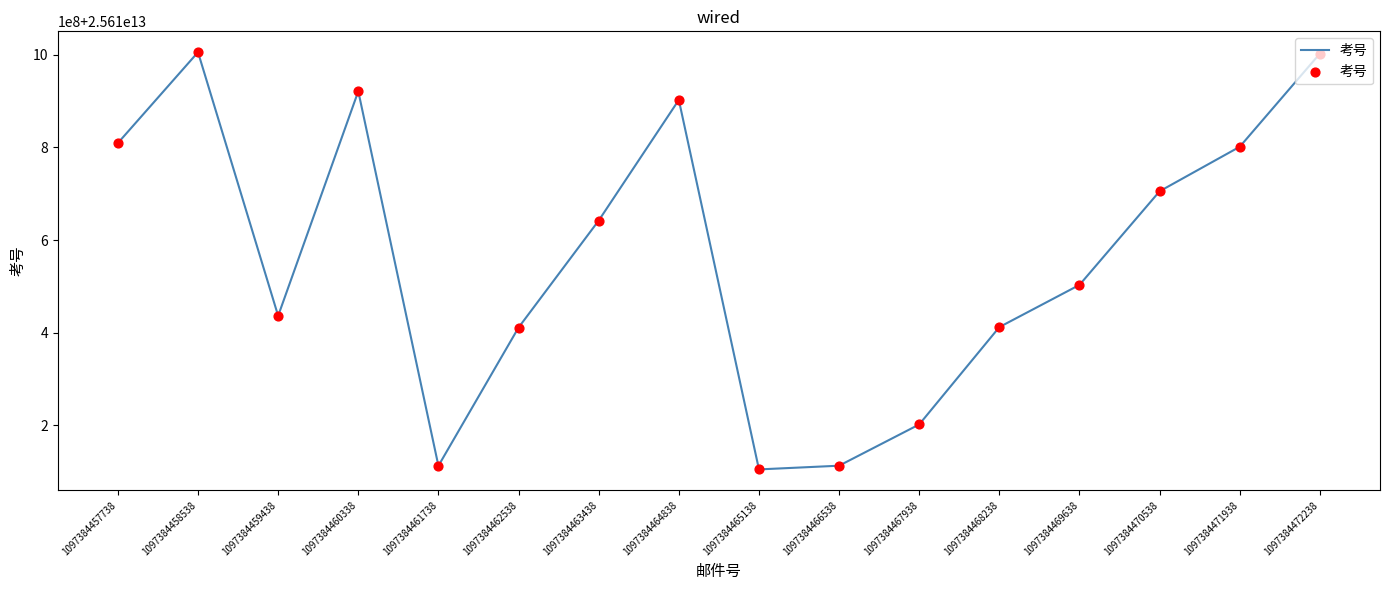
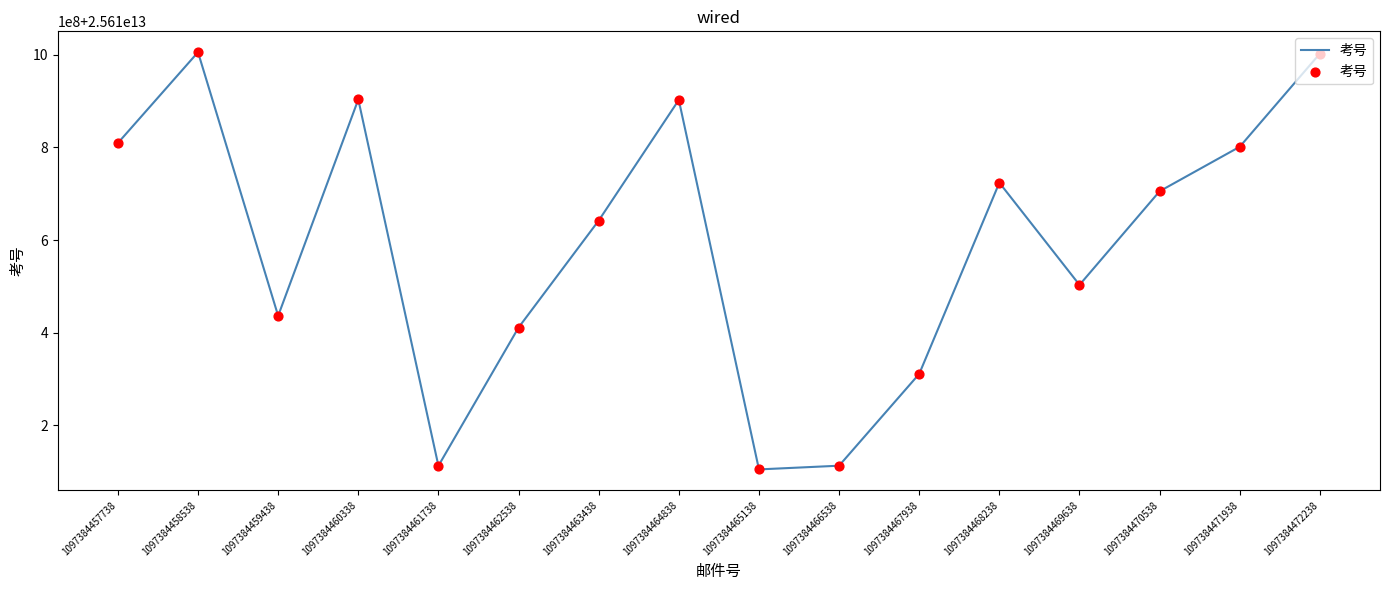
  {
    "1097384457738": 25610810000000,
    "1097384458538": 25611010000000,
    "1097384459438": 25610440000000,
-   "1097384460338": 25610920000000,
+   "1097384460338": 25610900000000,
    "1097384461738": 25610110000000,
    "1097384462538": 25610410000000,
    "1097384463438": 25610640000000,
    "1097384464838": 25610900000000,
    "1097384465138": 25610110000000,
    "1097384466538": 25610110000000,
-   "1097384467938": 25610200000000,
-   "1097384468238": 25610410000000,
+   "1097384467938": 25610310000000,
+   "1097384468238": 25610720000000,
    "1097384469638": 25610500000000,
    "1097384470538": 25610710000000,
    "1097384471938": 25610800000000
  }
